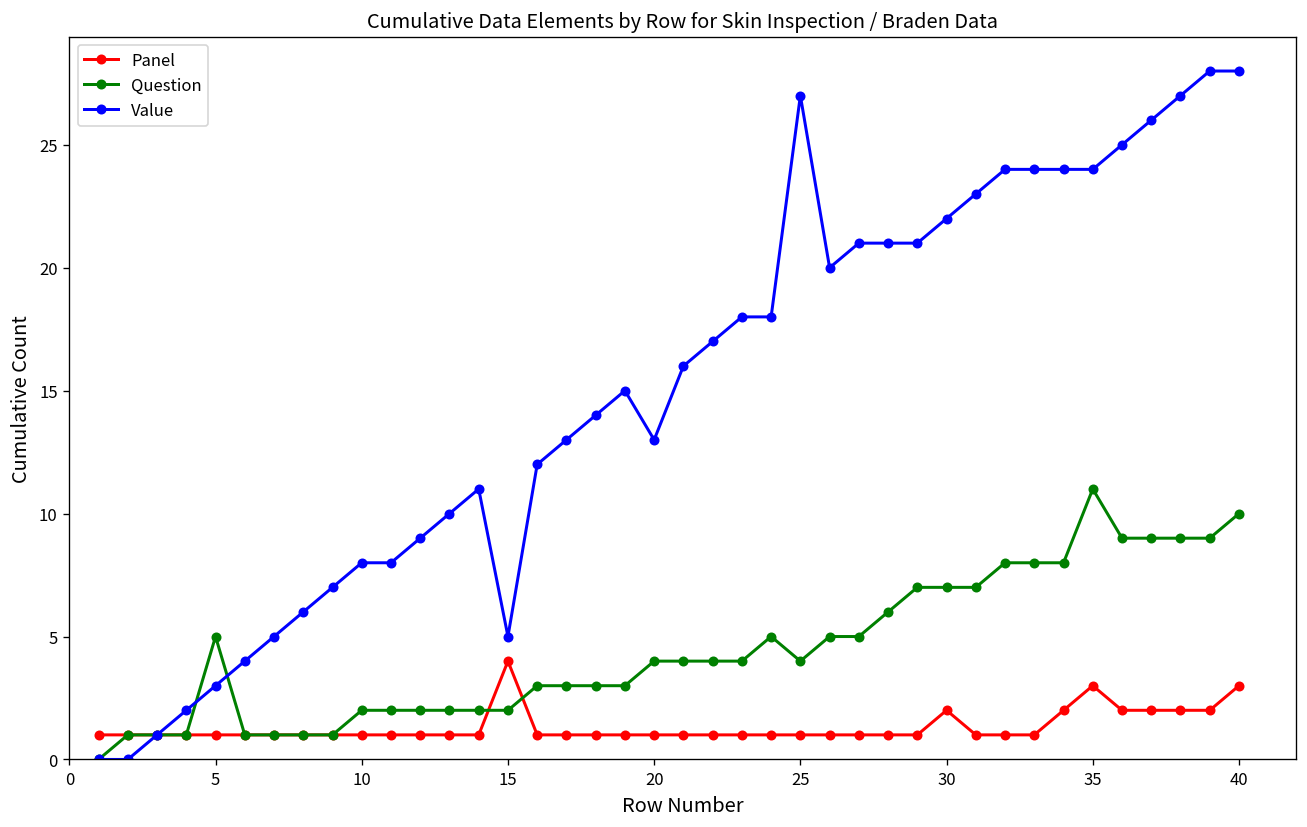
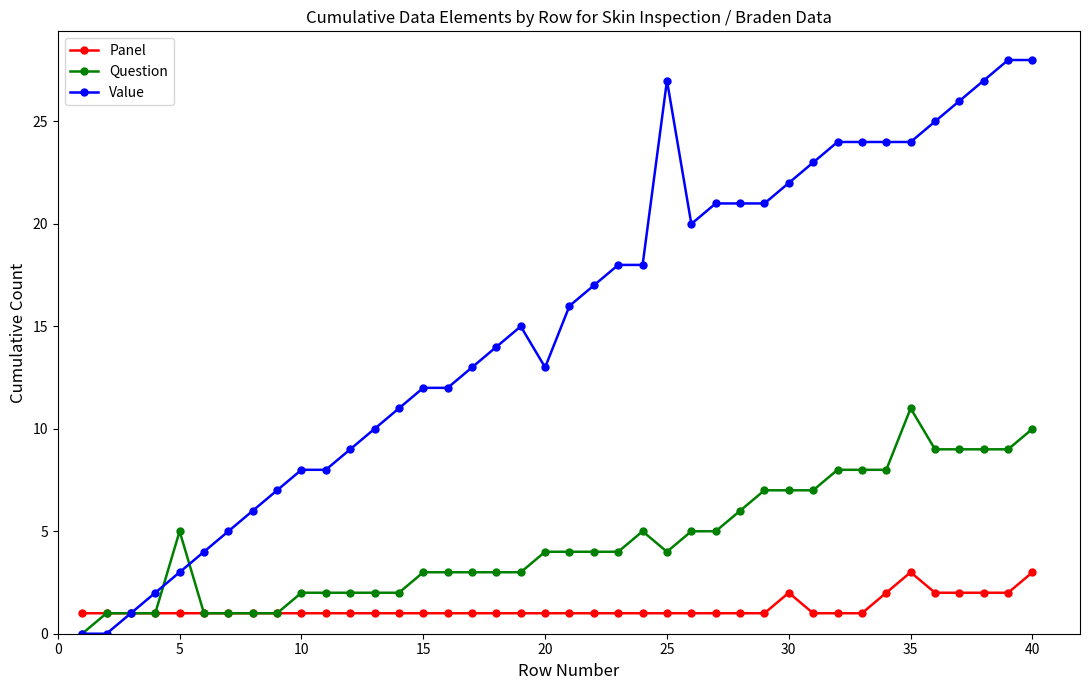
  {
    "Panel": {
      "5": 1,
      "10": 1,
-     "15": 4,
+     "15": 1,
      "20": 1,
      "25": 1,
      "30": 2,
      "35": 3,
      "40": 3
    },
    "Question": {
      "5": 5,
      "10": 2,
-     "15": 2,
+     "15": 3,
      "20": 4,
      "25": 4,
      "30": 7,
      "35": 11,
      "40": 10
    },
    "Value": {
      "5": 3,
      "10": 8,
-     "15": 5,
+     "15": 12,
      "20": 13,
      "25": 27,
      "30": 22,
      "35": 24,
      "40": 28
    }
  }
